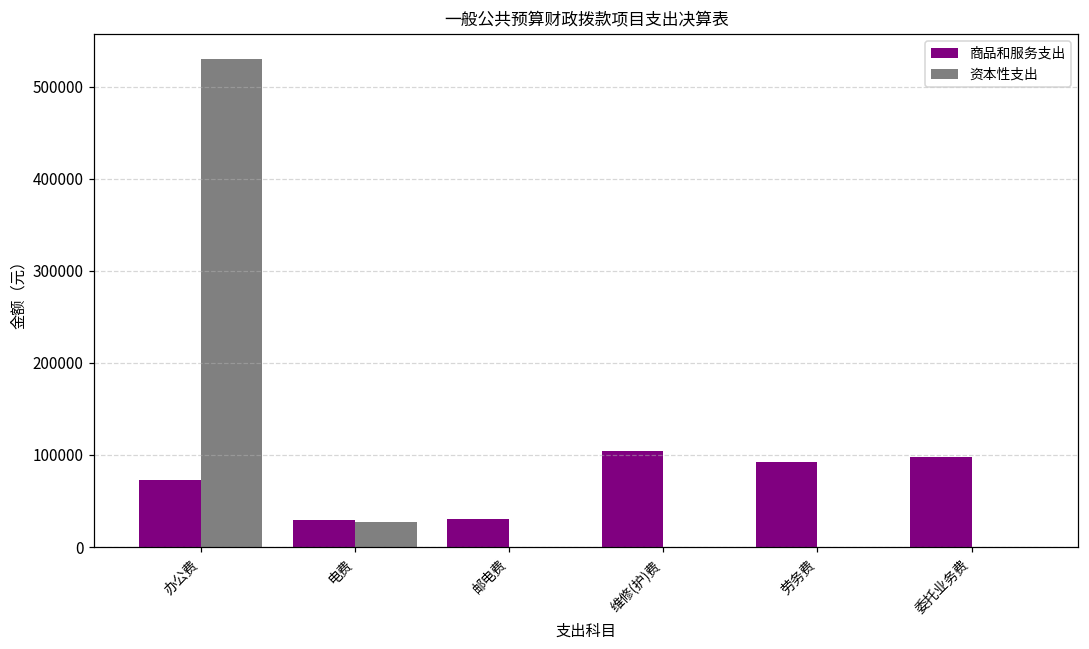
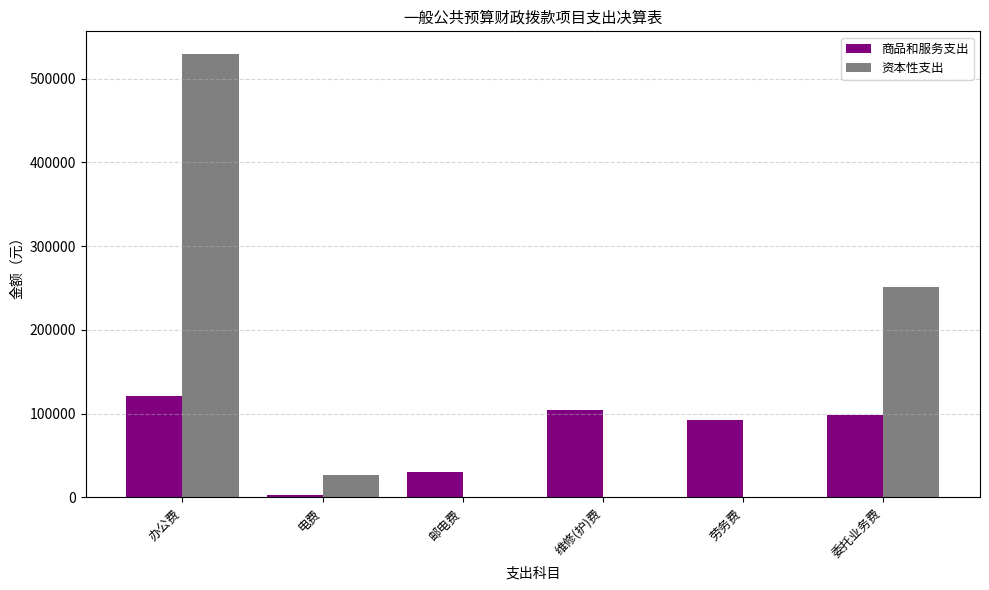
  {
    "商品和服务支出": {
-     "办公费": 70000,
-     "电费": 30000,
+     "办公费": 120000,
+     "电费": 0,
      "邮电费": 30000,
      "维修(护)费": 100000,
      "劳务费": 90000,
      "委托业务费": 100000
    },
    "资本性支出": {
      "办公费": 530000,
      "电费": 30000,
      "邮电费": 0,
      "维修(护)费": 0,
      "劳务费": 0,
-     "委托业务费": 0
+     "委托业务费": 250000
    }
  }
